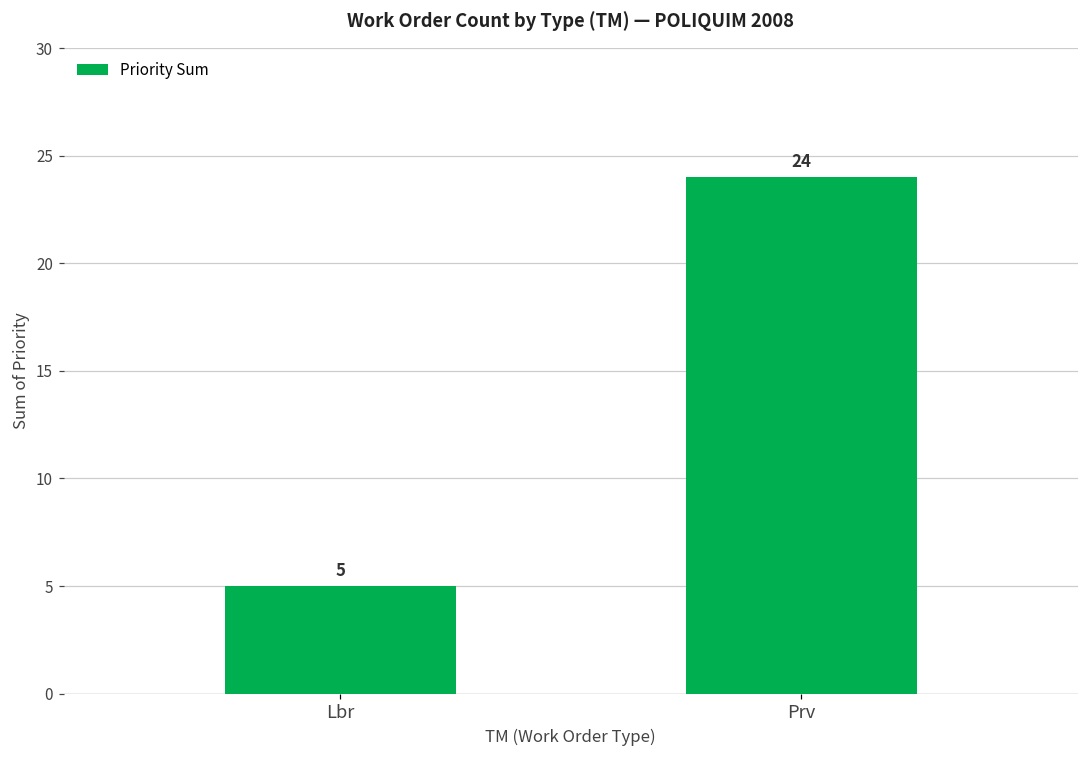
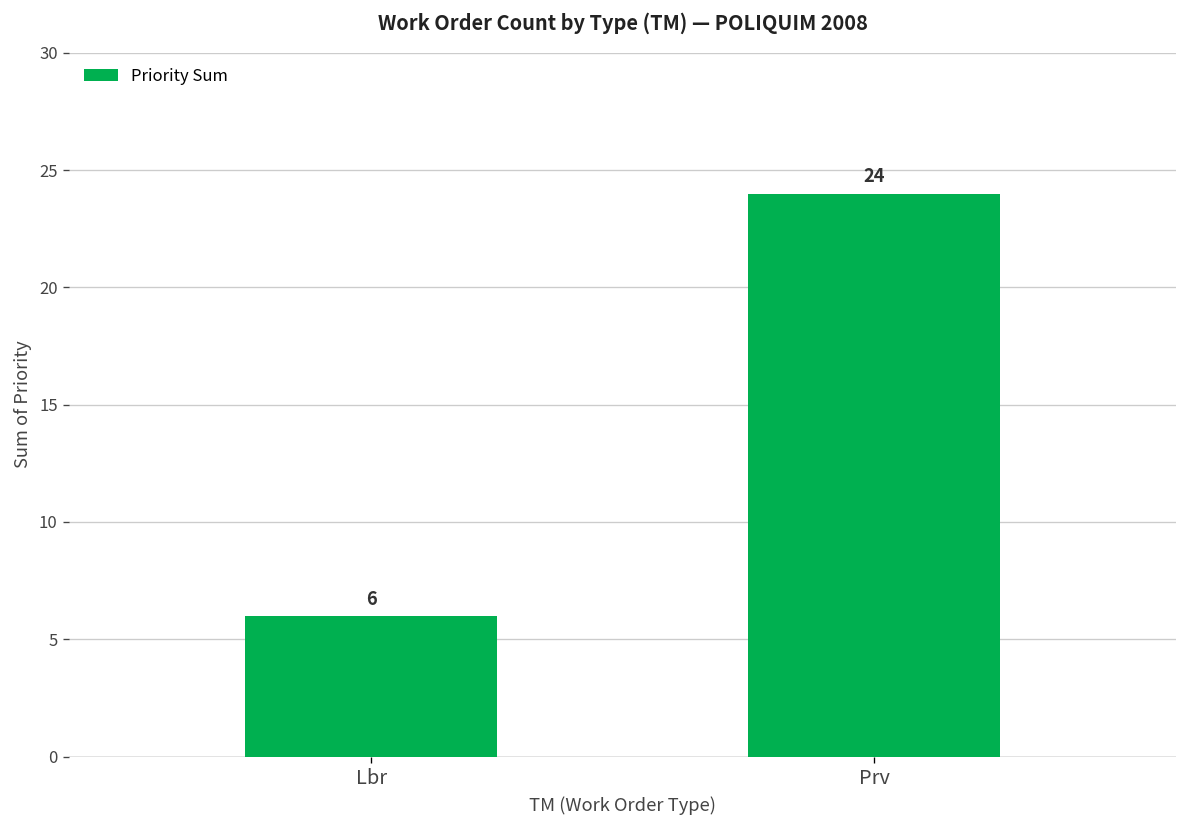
  {
-   "Lbr": 5,
+   "Lbr": 6,
    "Prv": 24
  }
